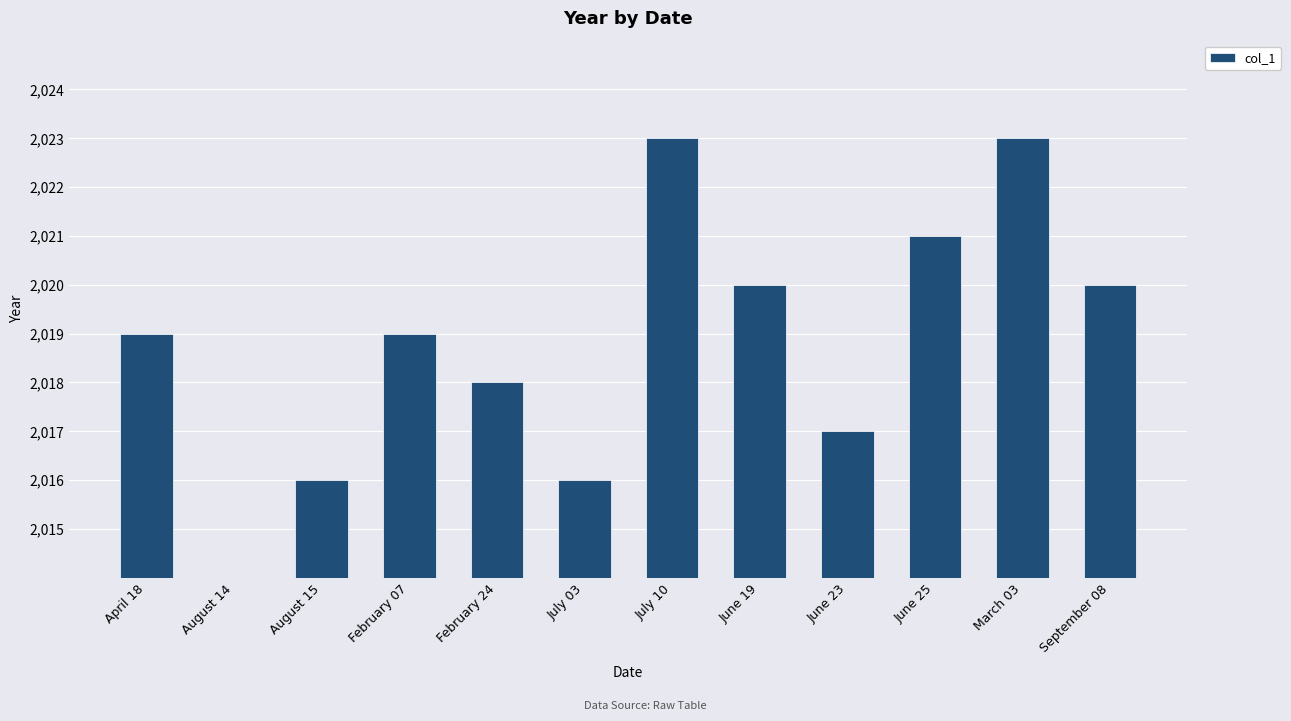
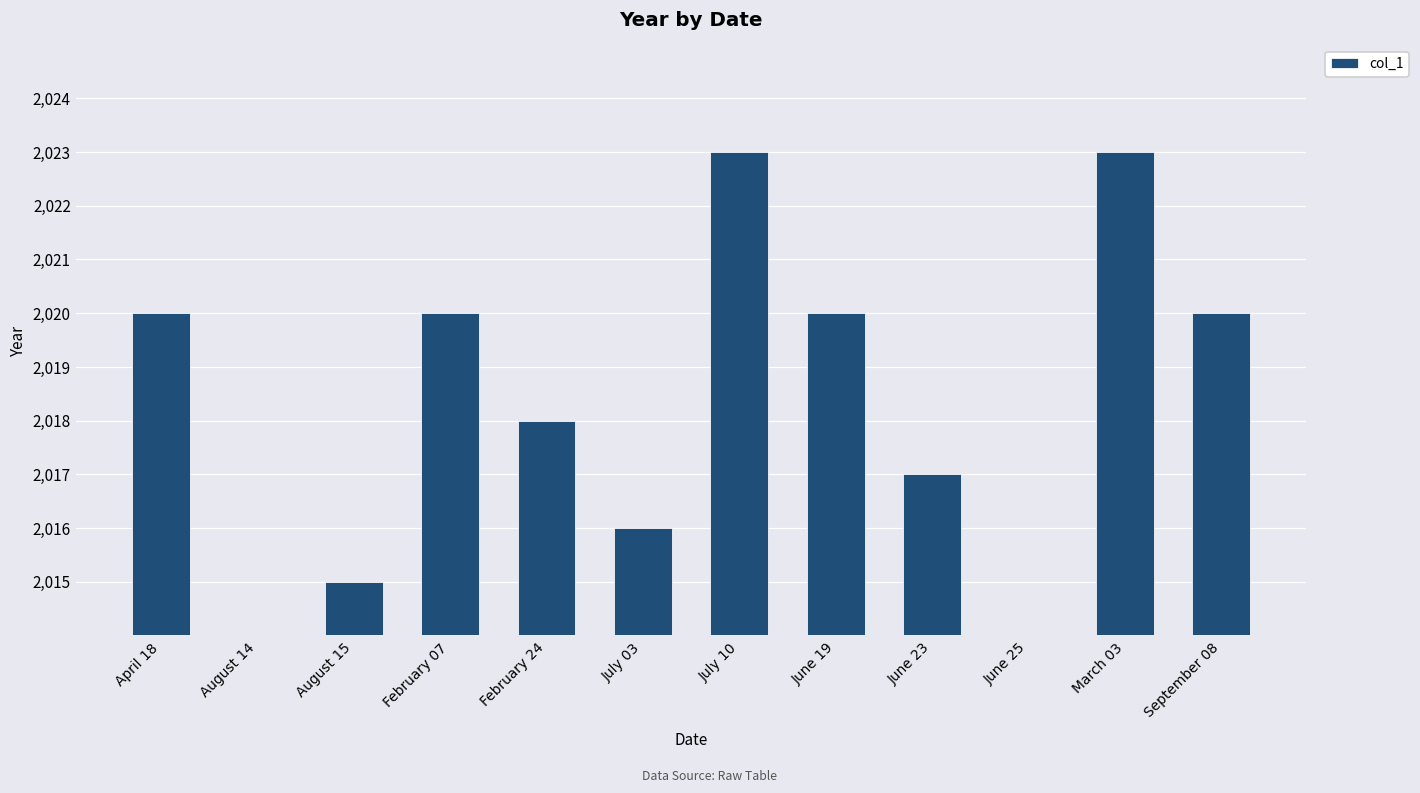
  {
-   "April 18": "2,019",
+   "April 18": "2,020",
    "August 14": "2,014",
-   "August 15": "2,016",
-   "February 07": "2,019",
+   "August 15": "2,015",
+   "February 07": "2,020",
    "February 24": "2,018",
    "July 03": "2,016",
    "July 10": "2,023",
    "June 19": "2,020",
    "June 23": "2,017",
-   "June 25": "2,021",
+   "June 25": "2,014",
    "March 03": "2,023",
    "September 08": "2,020"
  }
